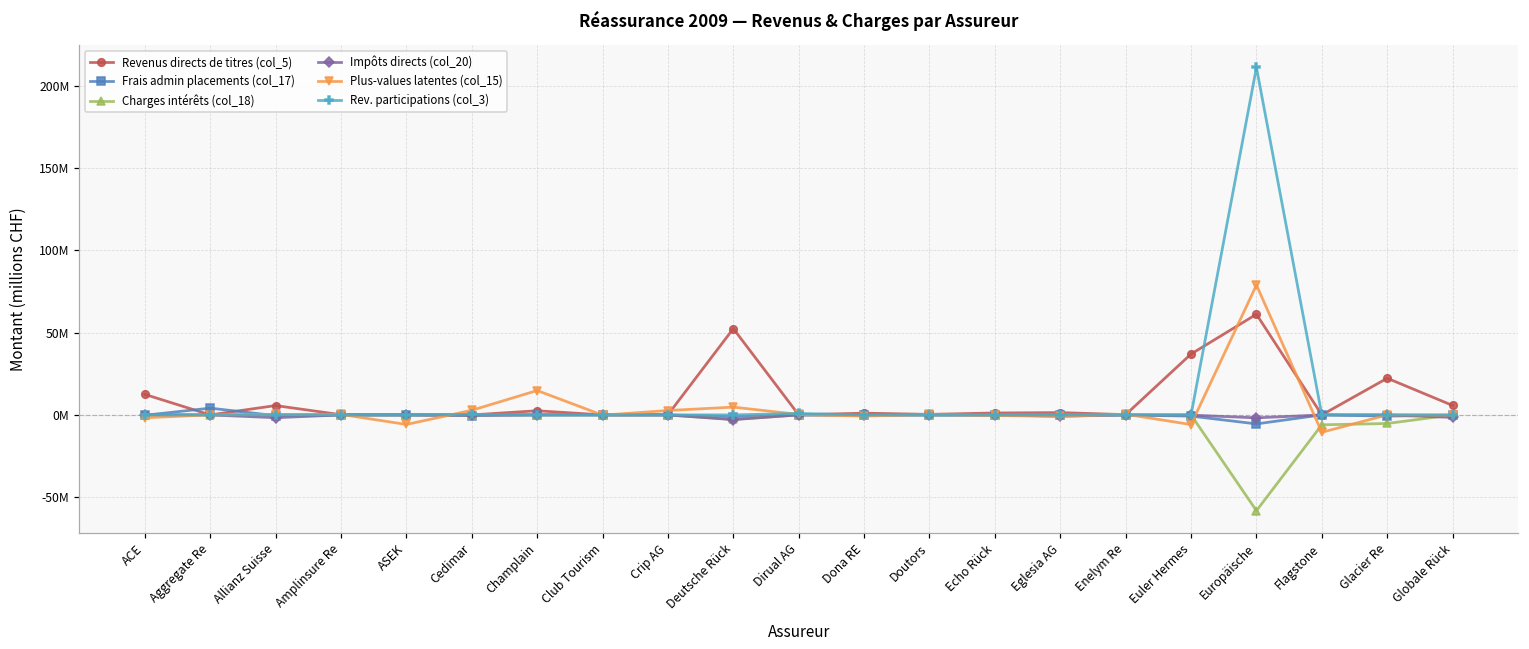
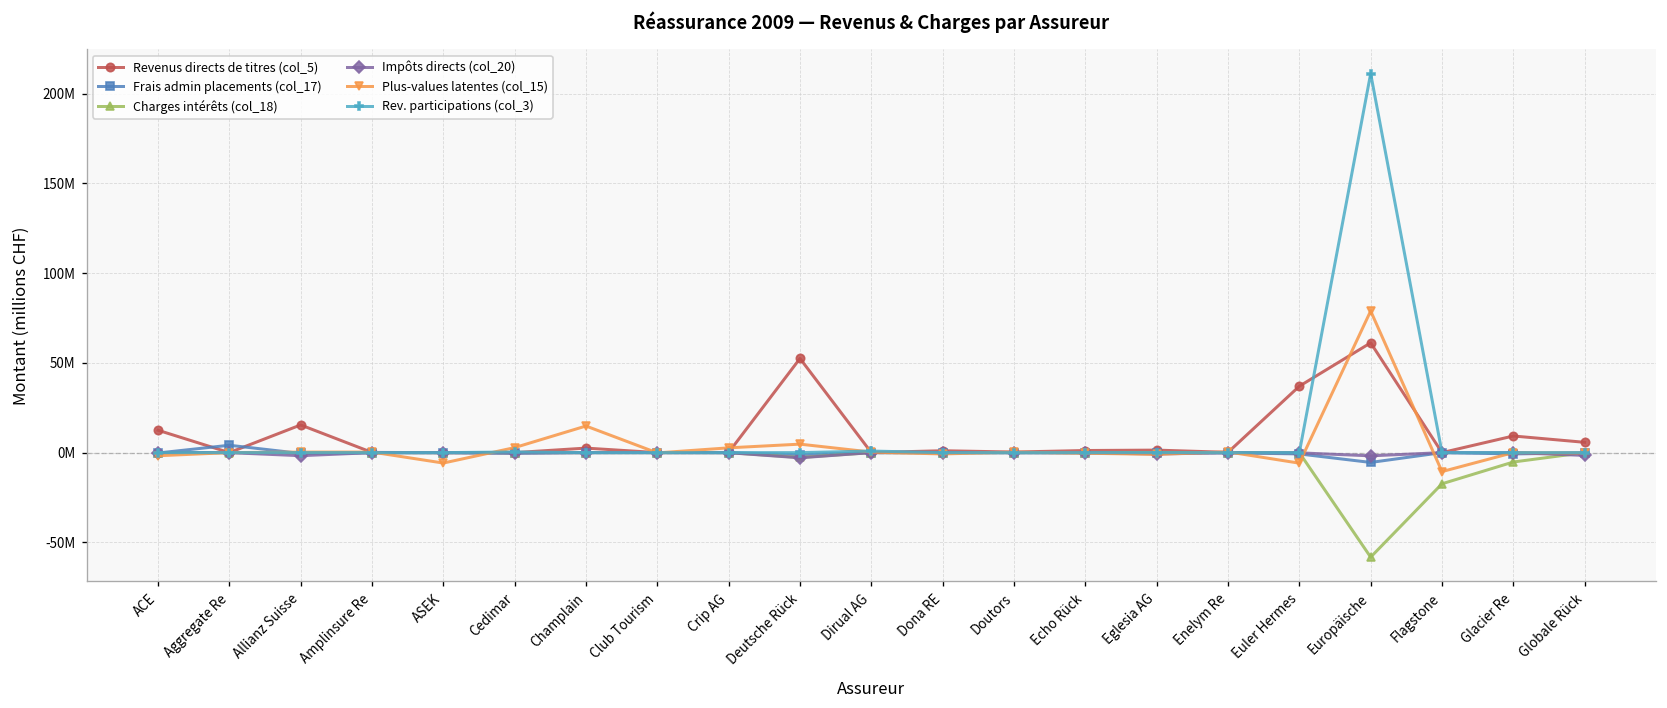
  {
    "Revenus directs de titres (col_5)": {
      "ACE": 12000000,
-     "Allianz Suisse": 6000000,
+     "Allianz Suisse": 15000000,
      "Champlain": 3000000,
      "Deutsche Rück": 52000000,
      "Euler Hermes": 37000000,
      "Europäische": 61000000,
-     "Glacier Re": 22000000,
+     "Glacier Re": 9000000,
      "Globale Rück": 6000000
    },
    "Charges intérêts (col_18)": {
      "Europäische": -58000000,
-     "Flagstone": -6000000,
+     "Flagstone": -17000000,
      "Glacier Re": -5000000
    },
    "Impôts directs (col_20)": {
      "Europäische": -2000000
    },
    "Plus-values latentes (col_15)": {
      "ASEK": -6000000,
      "Cedimar": 3000000,
      "Champlain": 15000000,
      "Crip AG": 3000000,
      "Deutsche Rück": 5000000,
      "Euler Hermes": -6000000,
      "Europäische": 79000000,
      "Flagstone": -11000000
    }
  }
